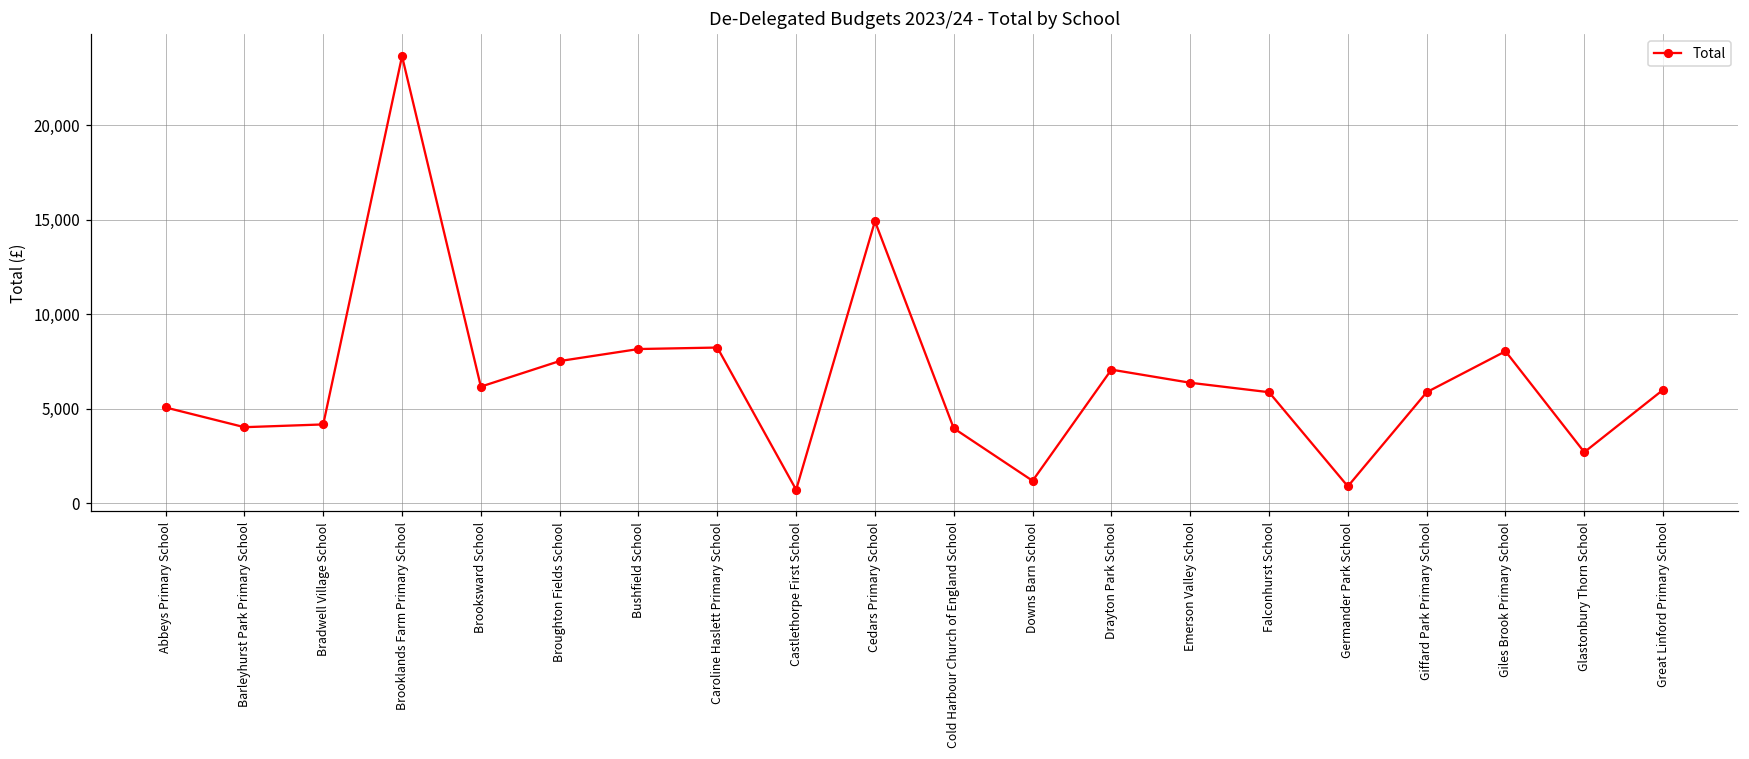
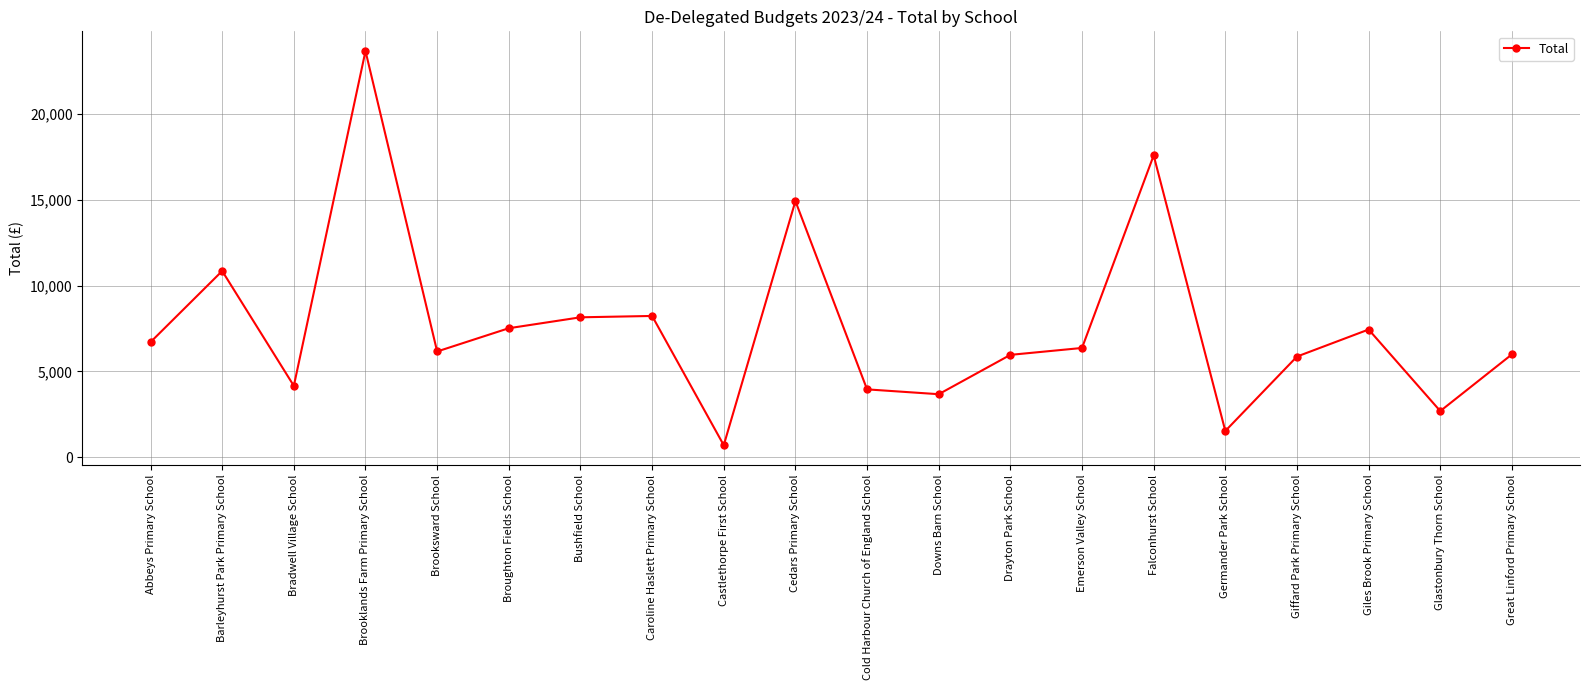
  {
-   "Abbeys Primary School": "5,100",
-   "Barleyhurst Park Primary School": "4,000",
+   "Abbeys Primary School": "6,700",
+   "Barleyhurst Park Primary School": "10,800",
    "Bradwell Village School": "4,200",
    "Brooklands Farm Primary School": "23,600",
    "Brooksward School": "6,200",
    "Broughton Fields School": "7,500",
    "Bushfield School": "8,200",
    "Caroline Haslett Primary School": "8,200",
    "Castlethorpe First School": "700",
    "Cedars Primary School": "14,900",
    "Cold Harbour Church of England School": "4,000",
-   "Downs Barn School": "1,200",
-   "Drayton Park School": "7,100",
+   "Downs Barn School": "3,700",
+   "Drayton Park School": "6,000",
    "Emerson Valley School": "6,400",
-   "Falconhurst School": "5,900",
-   "Germander Park School": "900",
+   "Falconhurst School": "17,600",
+   "Germander Park School": "1,500",
    "Giffard Park Primary School": "5,900",
-   "Giles Brook Primary School": "8,000",
+   "Giles Brook Primary School": "7,400",
    "Glastonbury Thorn School": "2,700",
    "Great Linford Primary School": "6,000"
  }
